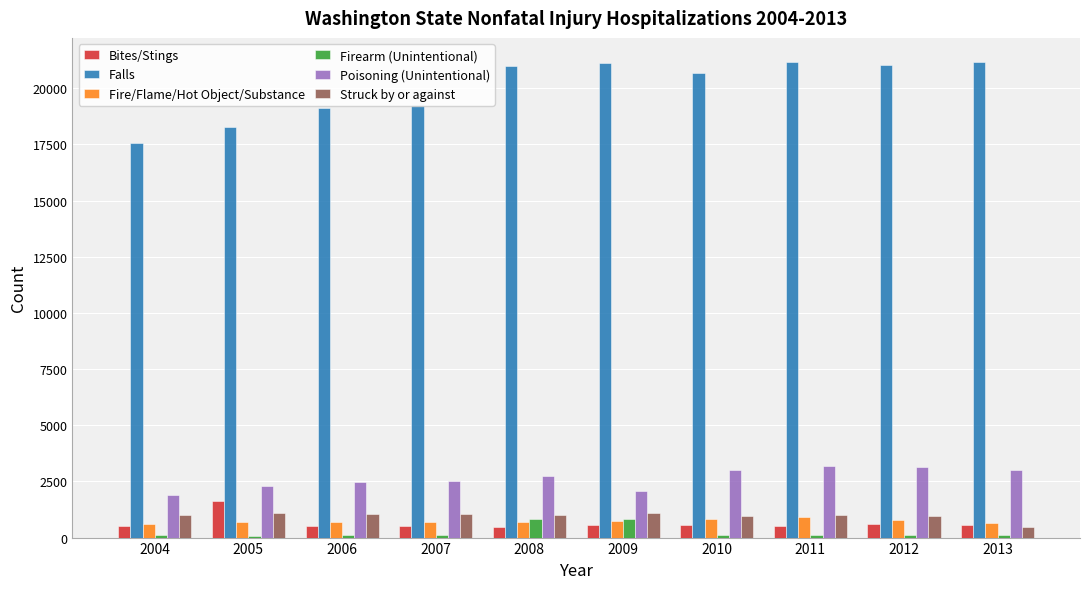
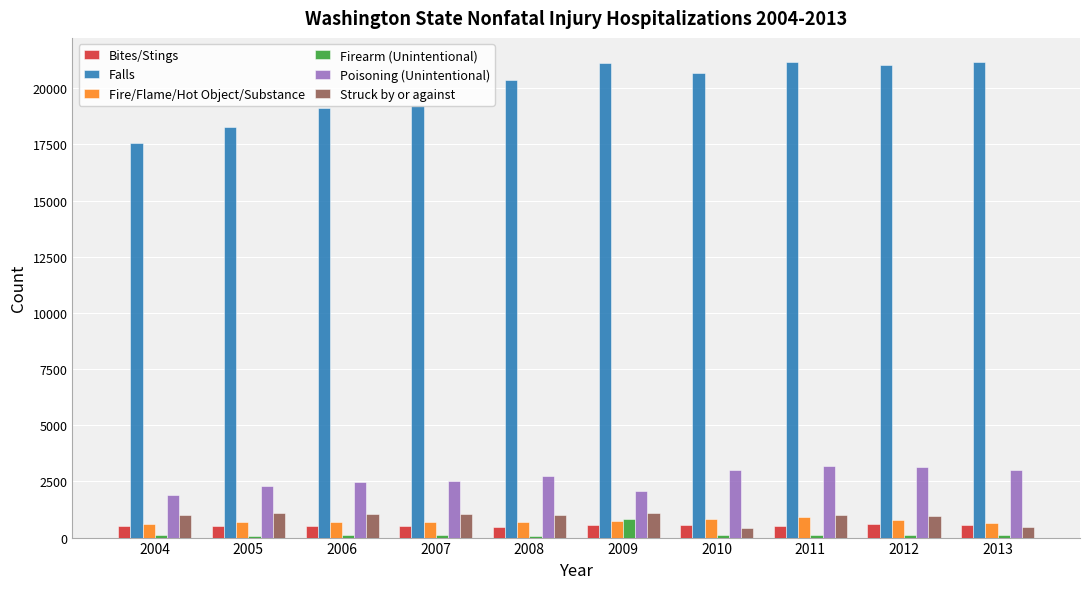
  {
    "Bites/Stings": {
      "2004": 500,
-     "2005": 1600,
+     "2005": 500,
      "2006": 500,
      "2007": 500,
      "2008": 500,
      "2009": 600,
      "2010": 600,
      "2011": 500,
      "2012": 600,
      "2013": 600
    },
    "Falls": {
      "2004": 17600,
      "2005": 18300,
      "2006": 19100,
-     "2008": 21000,
+     "2008": 20400,
      "2009": 21100,
      "2010": 20700,
      "2011": 21200,
      "2012": 21100,
      "2013": 21200
    },
    "Fire/Flame/Hot Object/Substance": {
      "2004": 600,
      "2005": 700,
      "2006": 700,
      "2007": 700,
      "2008": 700,
      "2009": 800,
      "2010": 800,
      "2011": 900,
      "2012": 800,
      "2013": 700
    },
    "Firearm (Unintentional)": {
-     "2008": 800,
+     "2008": 100,
      "2009": 800,
      "2012": 100
    },
    "Poisoning (Unintentional)": {
      "2004": 1900,
      "2005": 2300,
      "2006": 2500,
      "2007": 2500,
      "2008": 2800,
      "2009": 2100,
      "2010": 3000,
      "2011": 3200,
      "2012": 3100,
      "2013": 3000
    },
    "Struck by or against": {
      "2004": 1000,
      "2005": 1100,
      "2006": 1100,
      "2007": 1100,
      "2008": 1000,
      "2009": 1100,
-     "2010": 1000,
+     "2010": 400,
      "2011": 1000,
      "2012": 1000,
      "2013": 500
    }
  }
